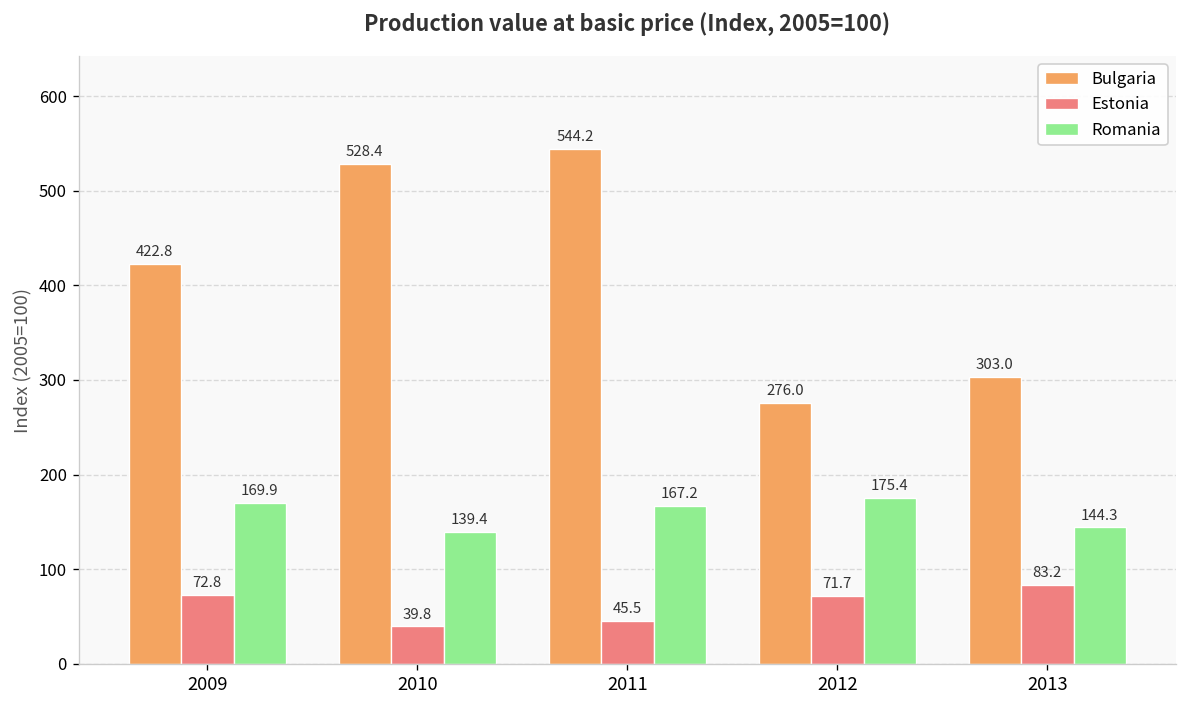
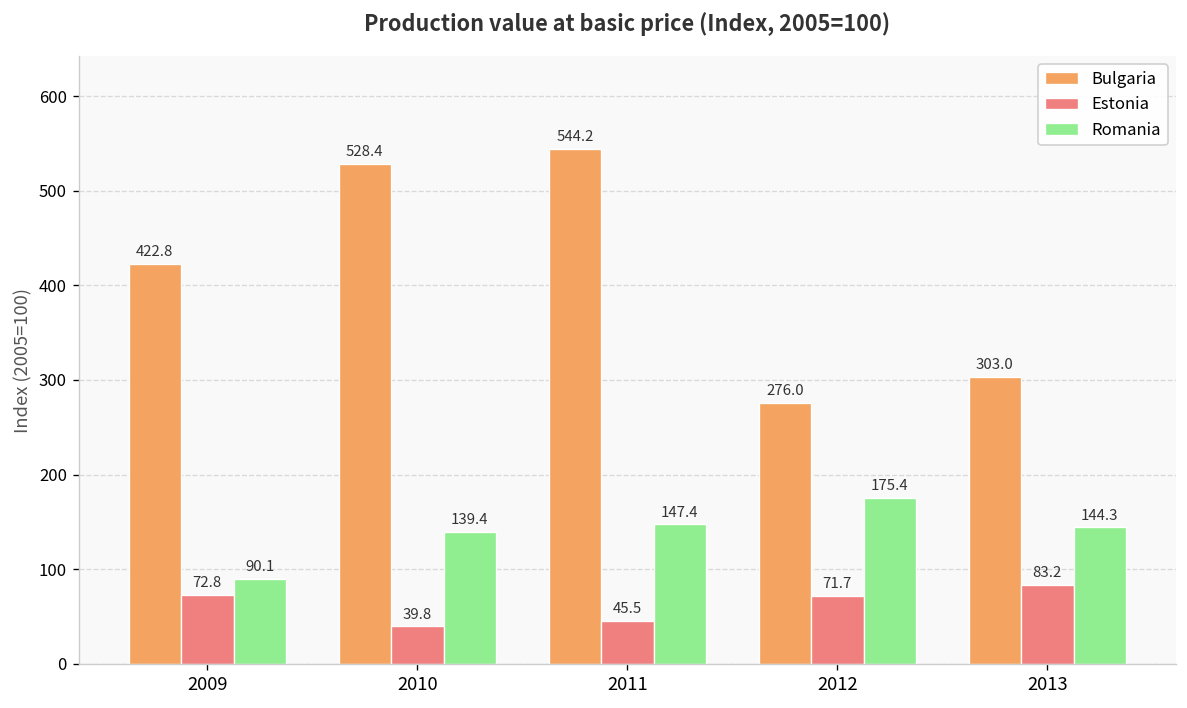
  {
    "Romania": {
-     "2009": 169.9,
+     "2009": 90.1,
      "2010": 139.4,
-     "2011": 167.2,
+     "2011": 147.4,
      "2012": 175.4,
      "2013": 144.3
    }
  }
